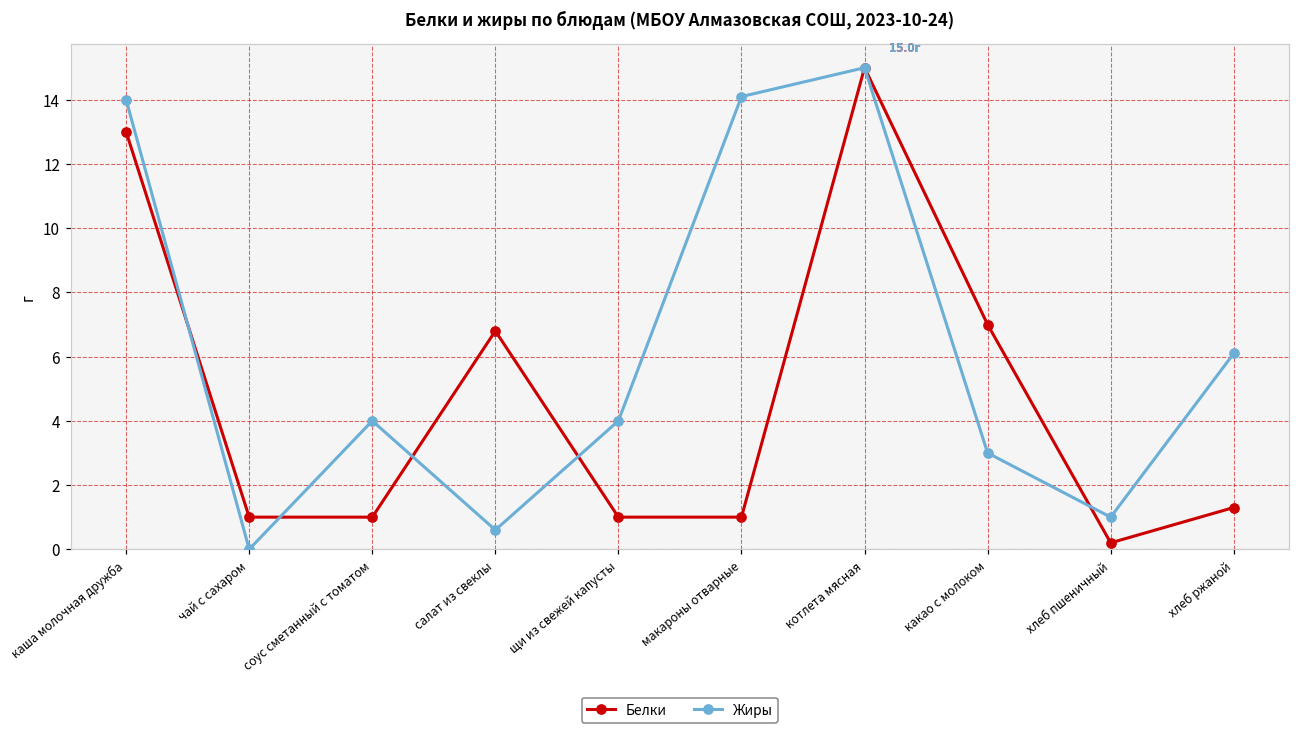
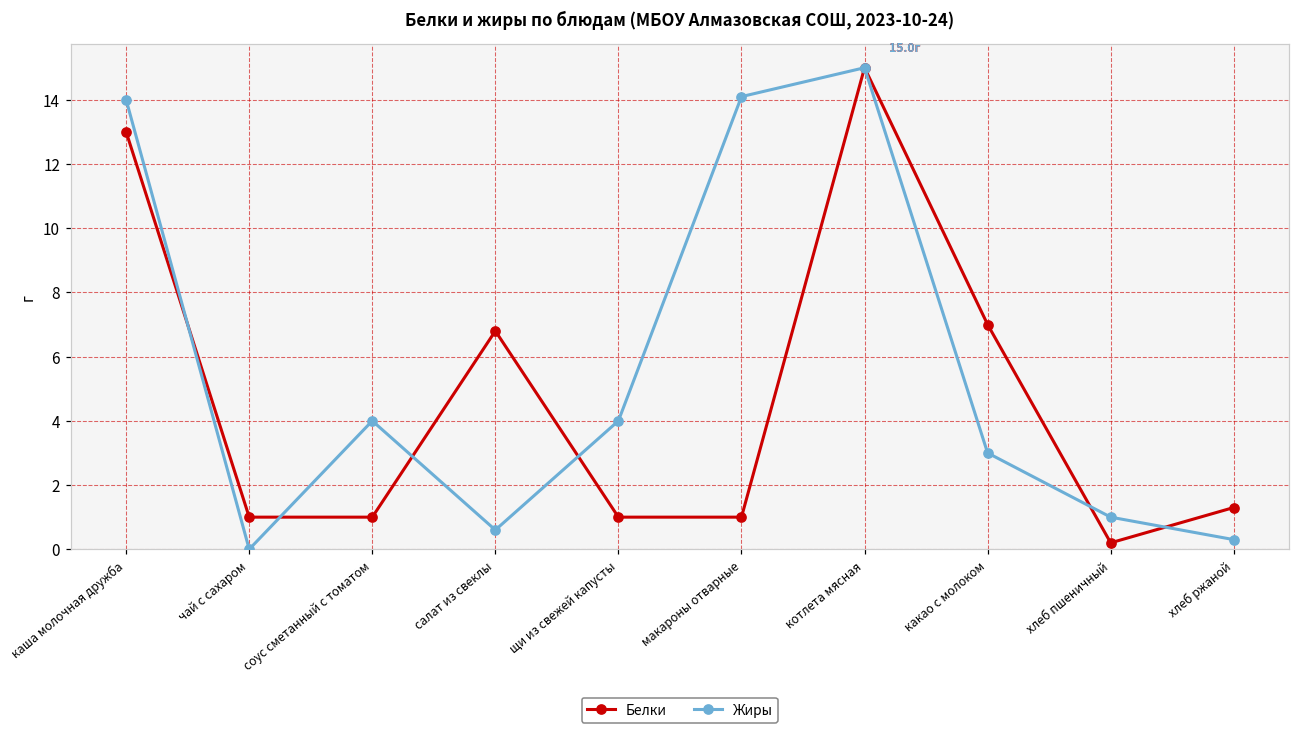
  {
    "Белки": {
      "каша молочная дружба": 13.0,
      "чай с сахаром": 1.0,
      "соус сметанный с томатом": 1.0,
      "салат из свеклы": 6.8,
      "щи из свежей капусты": 1.0,
      "макароны отварные": 1.0,
      "какао с молоком": 7.0,
      "хлеб пшеничный": 0.2,
      "хлеб ржаной": 1.3
    },
    "Жиры": {
      "каша молочная дружба": 14.0,
      "чай с сахаром": 0.0,
      "соус сметанный с томатом": 4.0,
      "салат из свеклы": 0.6,
      "щи из свежей капусты": 4.0,
      "макароны отварные": 14.1,
      "какао с молоком": 3.0,
      "хлеб пшеничный": 1.0,
-     "хлеб ржаной": 6.1
+     "хлеб ржаной": 0.3
    }
  }
